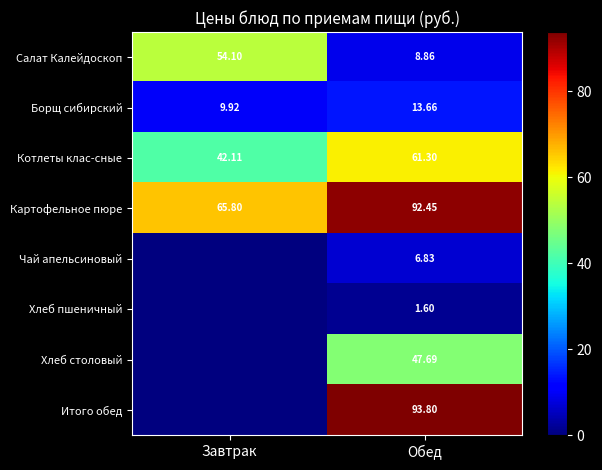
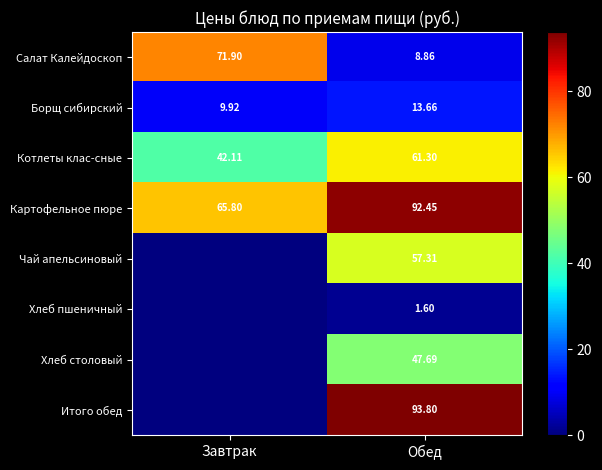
  {
    "Салат Калейдоскоп": {
-     "Завтрак": 54.10,
+     "Завтрак": 71.90,
      "Обед": 8.86
    },
    "Борщ сибирский": {
      "Завтрак": 9.92,
      "Обед": 13.66
    },
    "Котлеты клас-сные": {
      "Завтрак": 42.11,
      "Обед": 61.30
    },
    "Картофельное пюре": {
      "Завтрак": 65.80,
      "Обед": 92.45
    },
    "Чай апельсиновый": {
-     "Обед": 6.83
+     "Обед": 57.31
    },
    "Хлеб пшеничный": {
      "Обед": 1.60
    },
    "Хлеб столовый": {
      "Обед": 47.69
    },
    "Итого обед": {
      "Обед": 93.80
    }
  }
